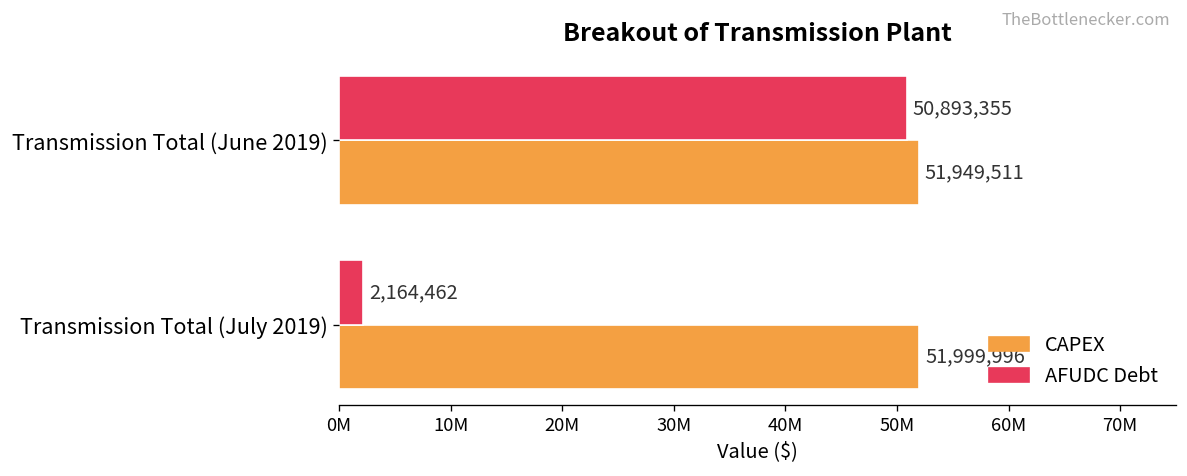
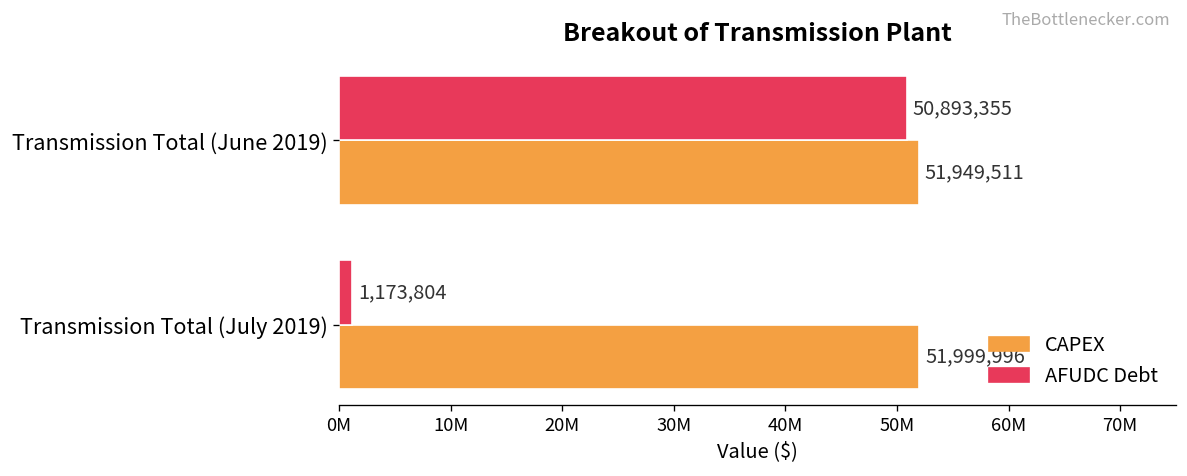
  {
    "CAPEX": {
      "Transmission Total (June 2019)": "51,949,511",
      "Transmission Total (July 2019)": "51,999,996"
    },
    "AFUDC Debt": {
      "Transmission Total (June 2019)": "50,893,355",
-     "Transmission Total (July 2019)": "2,164,462"
+     "Transmission Total (July 2019)": "1,173,804"
    }
  }
